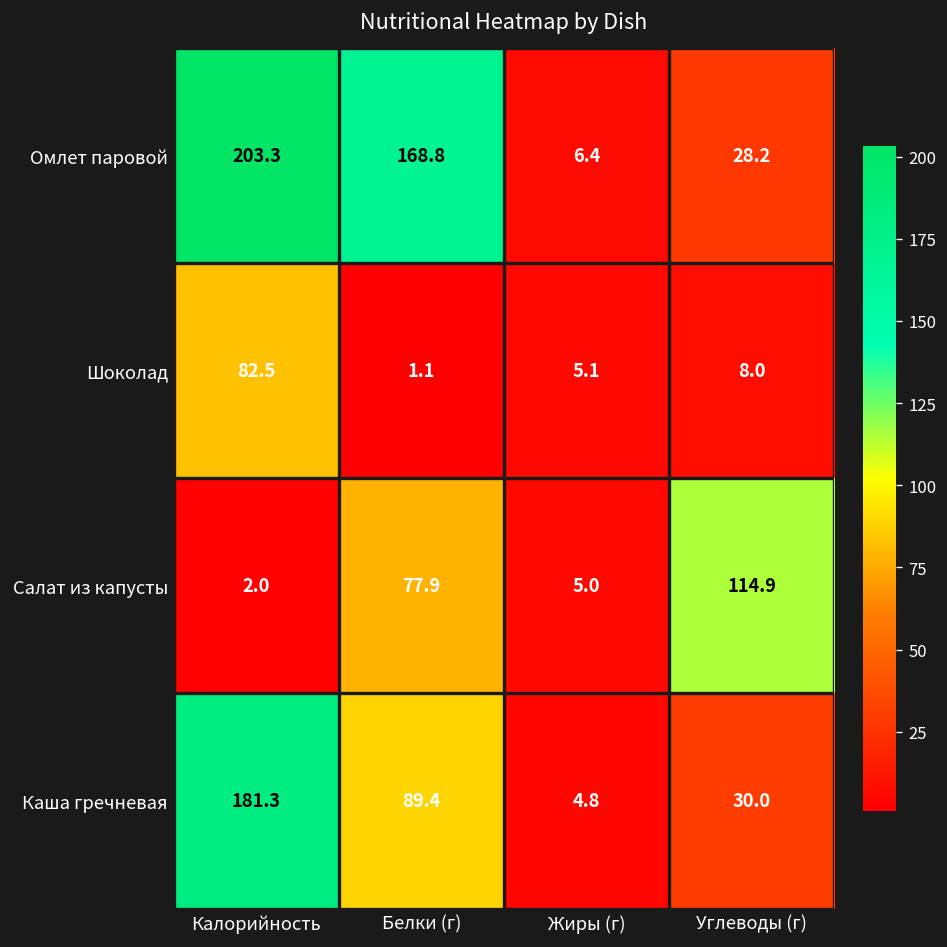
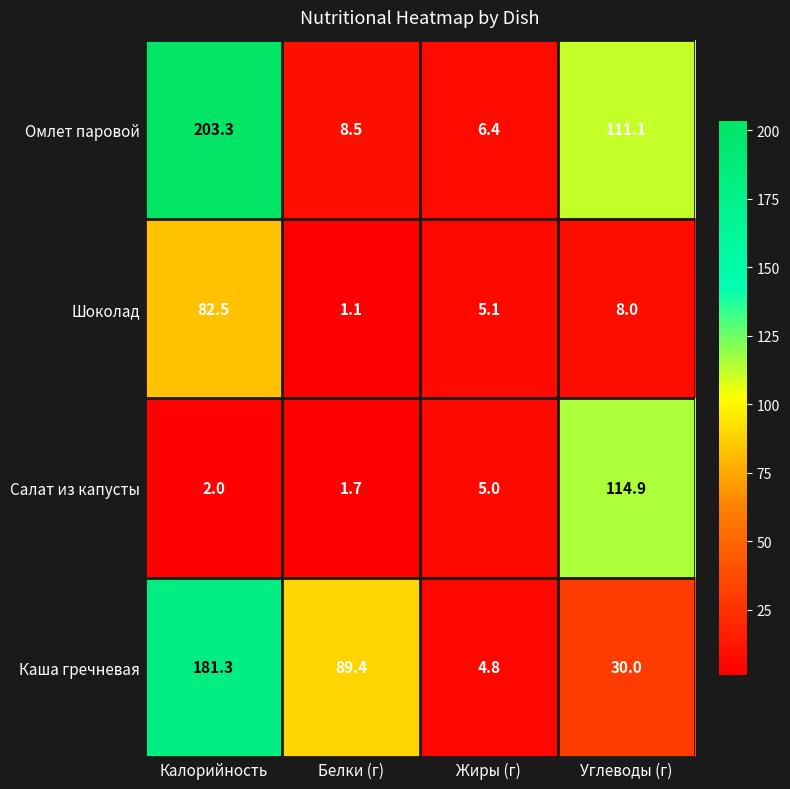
  {
    "Омлет паровой": {
      "Калорийность": 203.3,
-     "Белки (г)": 168.8,
+     "Белки (г)": 8.5,
      "Жиры (г)": 6.4,
-     "Углеводы (г)": 28.2
+     "Углеводы (г)": 111.1
    },
    "Шоколад": {
      "Калорийность": 82.5,
      "Белки (г)": 1.1,
      "Жиры (г)": 5.1,
      "Углеводы (г)": 8.0
    },
    "Салат из капусты": {
      "Калорийность": 2.0,
-     "Белки (г)": 77.9,
+     "Белки (г)": 1.7,
      "Жиры (г)": 5.0,
      "Углеводы (г)": 114.9
    },
    "Каша гречневая": {
      "Калорийность": 181.3,
      "Белки (г)": 89.4,
      "Жиры (г)": 4.8,
      "Углеводы (г)": 30.0
    }
  }
